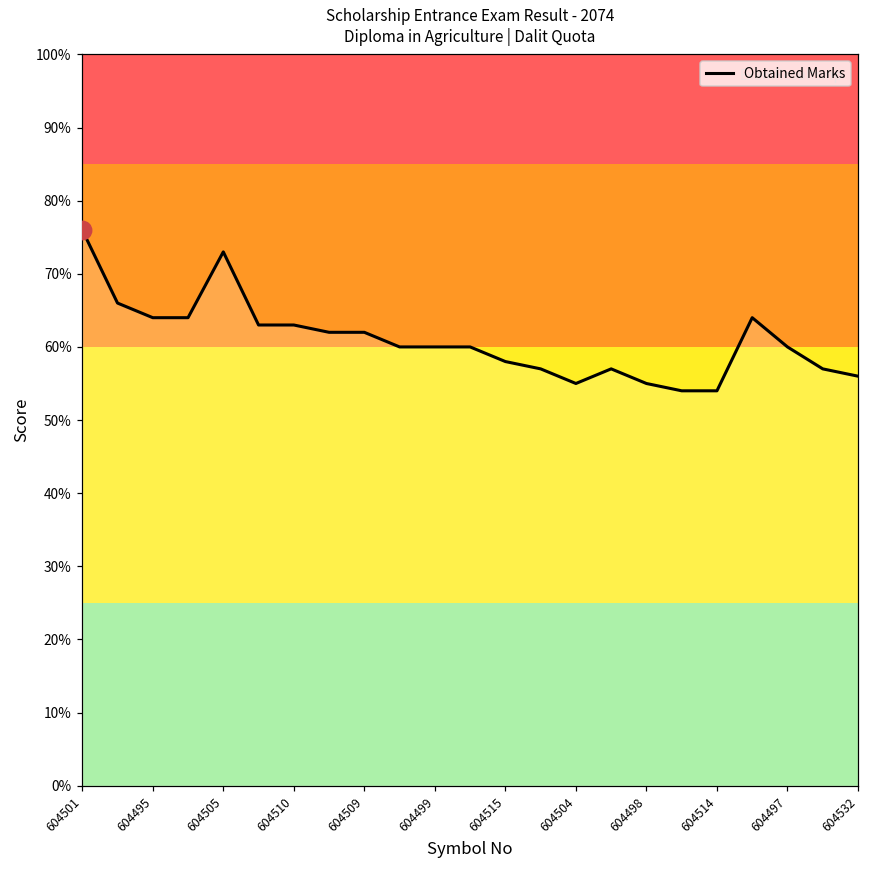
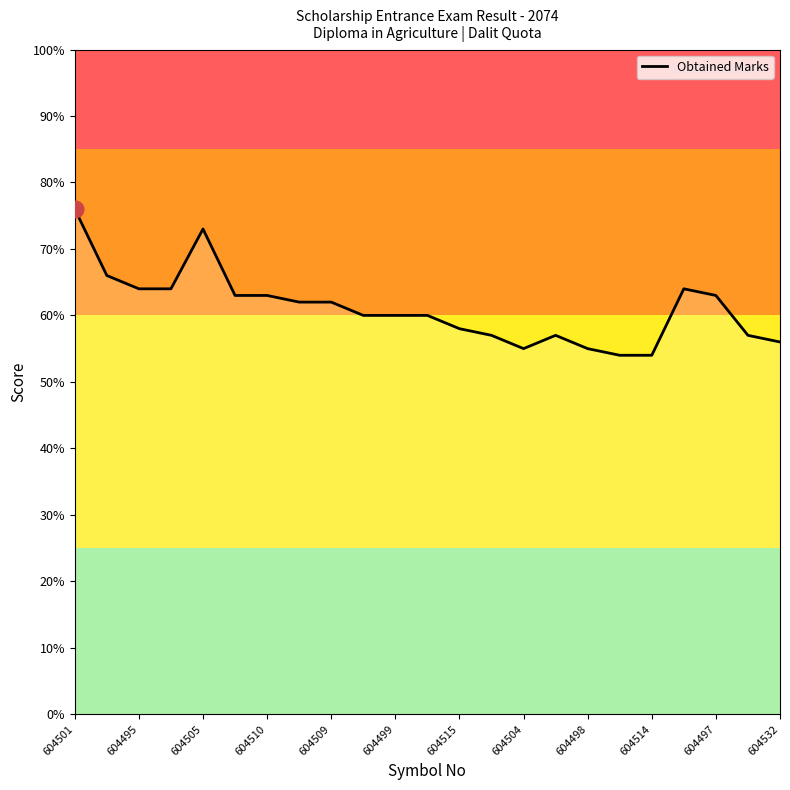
  {
    "Obtained Marks": {
      "604495": "64%",
      "604505": "73%",
      "604510": "63%",
      "604509": "62%",
      "604499": "60%",
      "604515": "58%",
      "604504": "55%",
      "604498": "55%",
      "604514": "54%",
-     "604497": "60%",
+     "604497": "63%",
      "604532": "56%"
    }
  }
